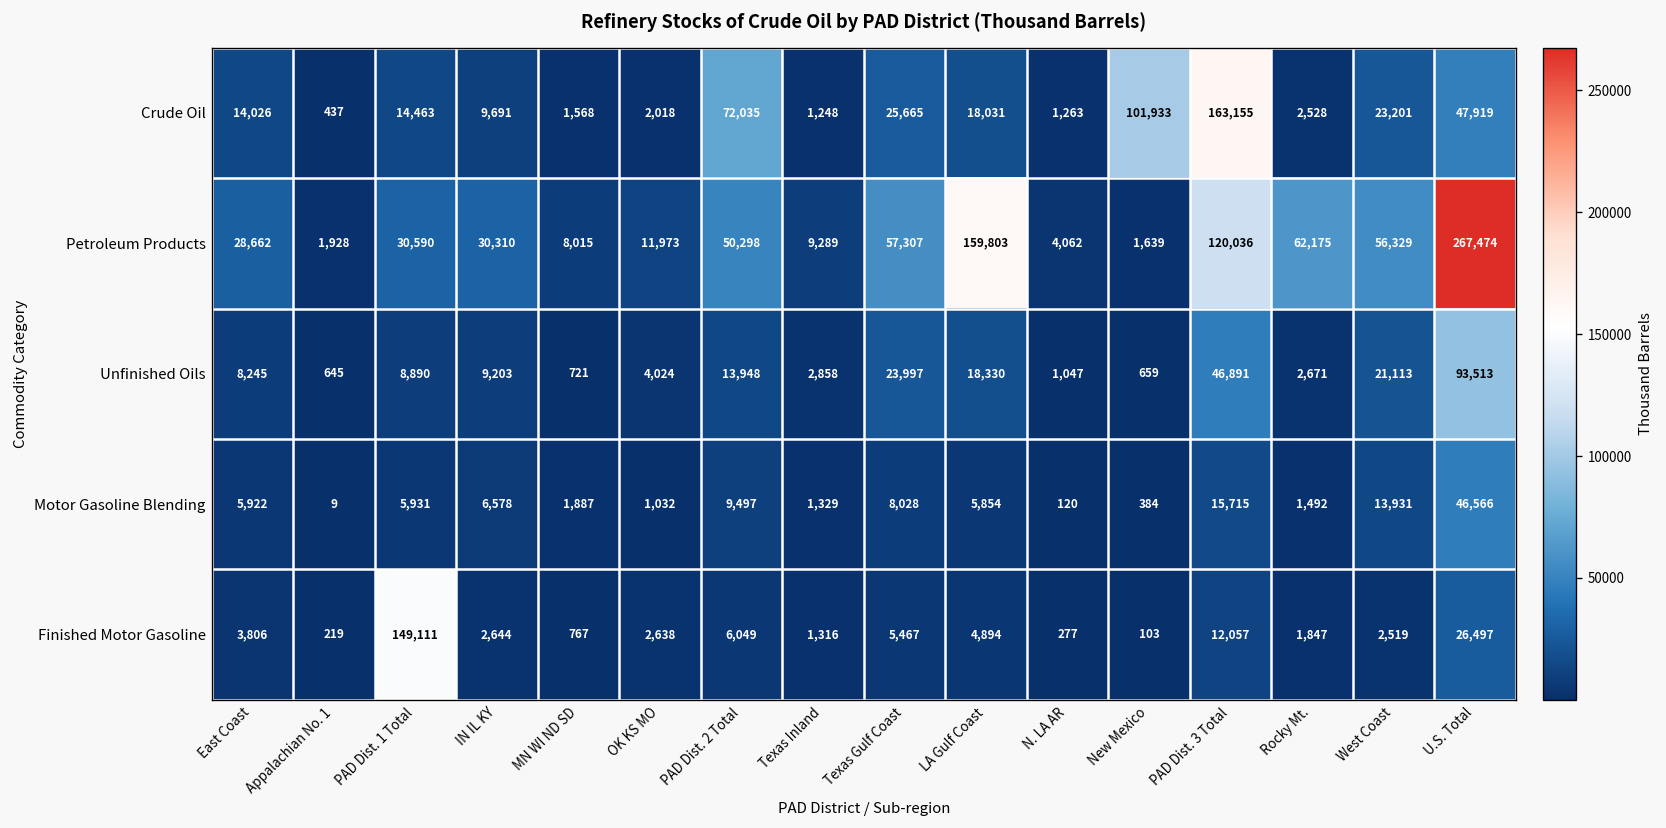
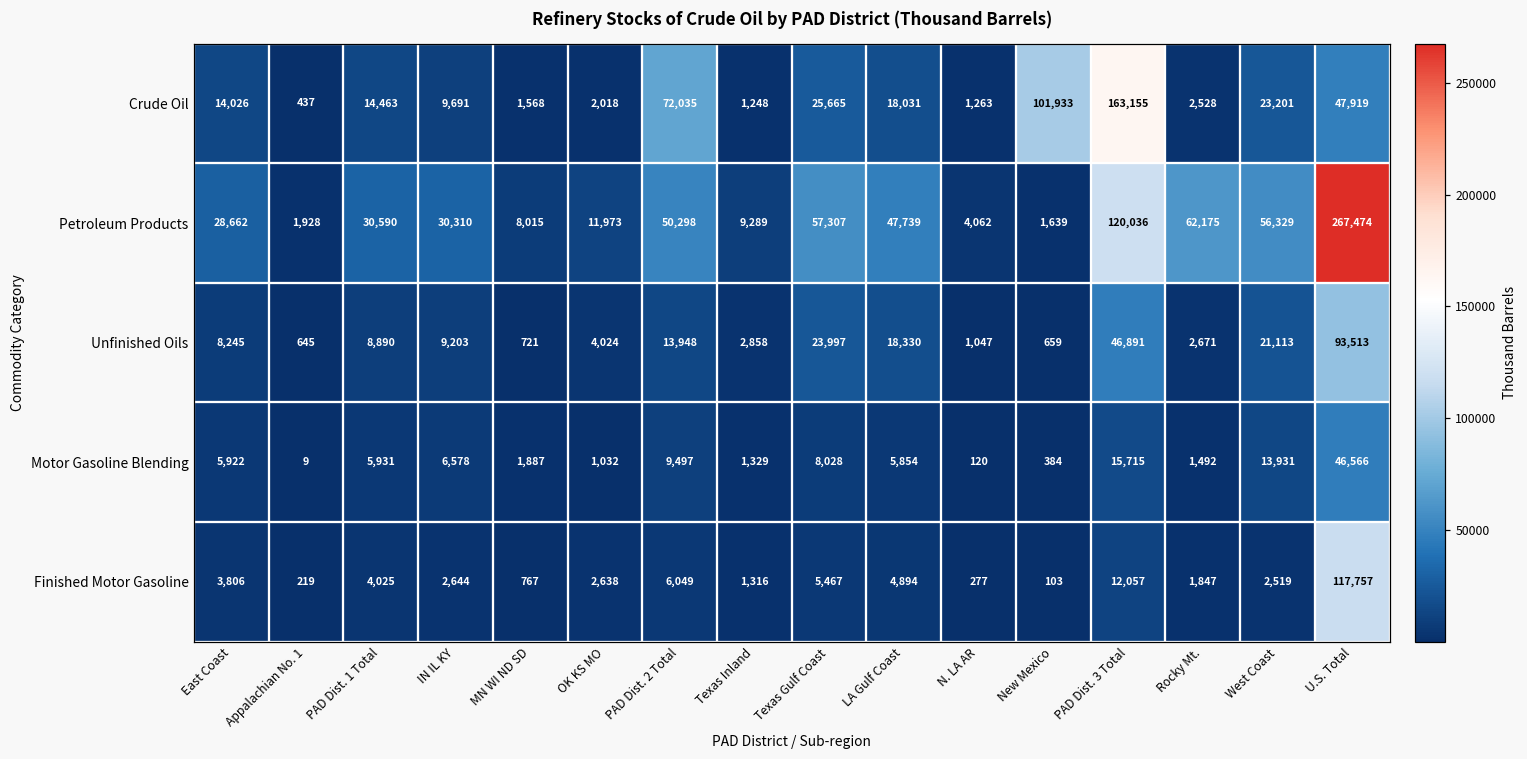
  {
    "Crude Oil": {
      "East Coast": "14,026",
      "Appalachian No. 1": "437",
      "PAD Dist. 1 Total": "14,463",
      "IN IL KY": "9,691",
      "MN WI ND SD": "1,568",
      "OK KS MO": "2,018",
      "PAD Dist. 2 Total": "72,035",
      "Texas Inland": "1,248",
      "Texas Gulf Coast": "25,665",
      "LA Gulf Coast": "18,031",
      "N. LA AR": "1,263",
      "New Mexico": "101,933",
      "PAD Dist. 3 Total": "163,155",
      "Rocky Mt.": "2,528",
      "West Coast": "23,201",
      "U.S. Total": "47,919"
    },
    "Petroleum Products": {
      "East Coast": "28,662",
      "Appalachian No. 1": "1,928",
      "PAD Dist. 1 Total": "30,590",
      "IN IL KY": "30,310",
      "MN WI ND SD": "8,015",
      "OK KS MO": "11,973",
      "PAD Dist. 2 Total": "50,298",
      "Texas Inland": "9,289",
      "Texas Gulf Coast": "57,307",
-     "LA Gulf Coast": "159,803",
+     "LA Gulf Coast": "47,739",
      "N. LA AR": "4,062",
      "New Mexico": "1,639",
      "PAD Dist. 3 Total": "120,036",
      "Rocky Mt.": "62,175",
      "West Coast": "56,329",
      "U.S. Total": "267,474"
    },
    "Unfinished Oils": {
      "East Coast": "8,245",
      "Appalachian No. 1": "645",
      "PAD Dist. 1 Total": "8,890",
      "IN IL KY": "9,203",
      "MN WI ND SD": "721",
      "OK KS MO": "4,024",
      "PAD Dist. 2 Total": "13,948",
      "Texas Inland": "2,858",
      "Texas Gulf Coast": "23,997",
      "LA Gulf Coast": "18,330",
      "N. LA AR": "1,047",
      "New Mexico": "659",
      "PAD Dist. 3 Total": "46,891",
      "Rocky Mt.": "2,671",
      "West Coast": "21,113",
      "U.S. Total": "93,513"
    },
    "Motor Gasoline Blending": {
      "East Coast": "5,922",
      "Appalachian No. 1": "9",
      "PAD Dist. 1 Total": "5,931",
      "IN IL KY": "6,578",
      "MN WI ND SD": "1,887",
      "OK KS MO": "1,032",
      "PAD Dist. 2 Total": "9,497",
      "Texas Inland": "1,329",
      "Texas Gulf Coast": "8,028",
      "LA Gulf Coast": "5,854",
      "N. LA AR": "120",
      "New Mexico": "384",
      "PAD Dist. 3 Total": "15,715",
      "Rocky Mt.": "1,492",
      "West Coast": "13,931",
      "U.S. Total": "46,566"
    },
    "Finished Motor Gasoline": {
      "East Coast": "3,806",
      "Appalachian No. 1": "219",
-     "PAD Dist. 1 Total": "149,111",
+     "PAD Dist. 1 Total": "4,025",
      "IN IL KY": "2,644",
      "MN WI ND SD": "767",
      "OK KS MO": "2,638",
      "PAD Dist. 2 Total": "6,049",
      "Texas Inland": "1,316",
      "Texas Gulf Coast": "5,467",
      "LA Gulf Coast": "4,894",
      "N. LA AR": "277",
      "New Mexico": "103",
      "PAD Dist. 3 Total": "12,057",
      "Rocky Mt.": "1,847",
      "West Coast": "2,519",
-     "U.S. Total": "26,497"
+     "U.S. Total": "117,757"
    }
  }
